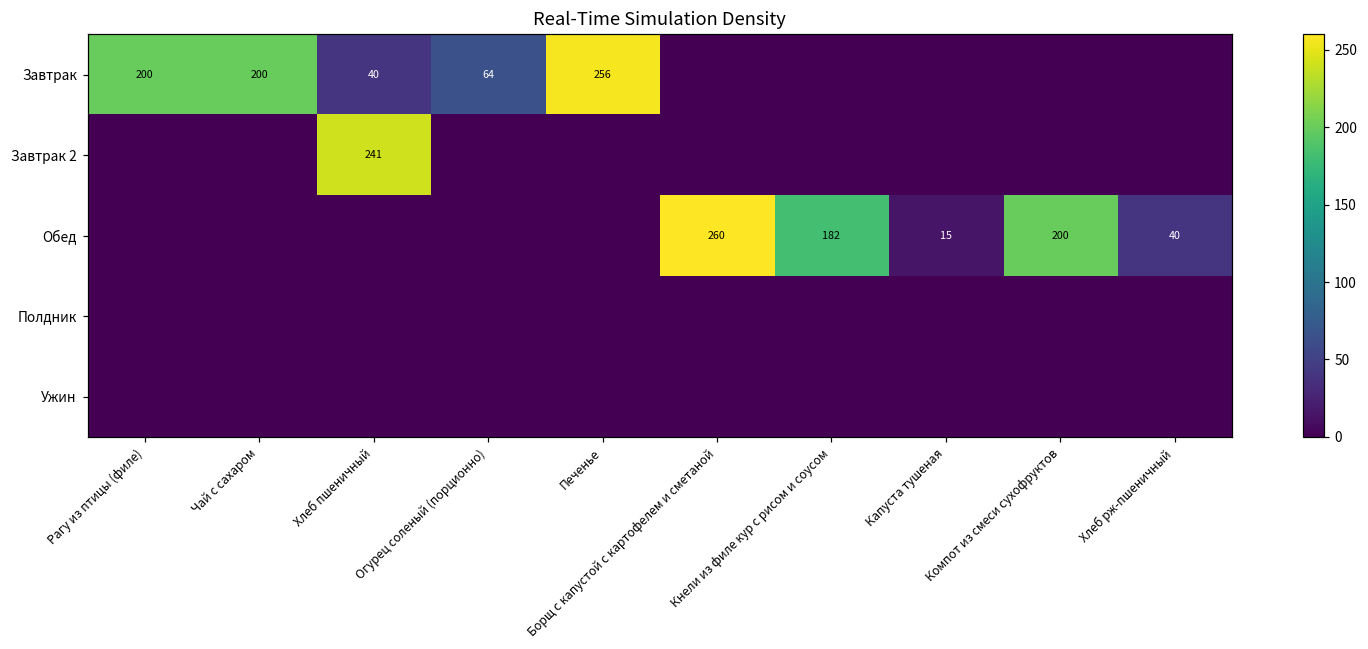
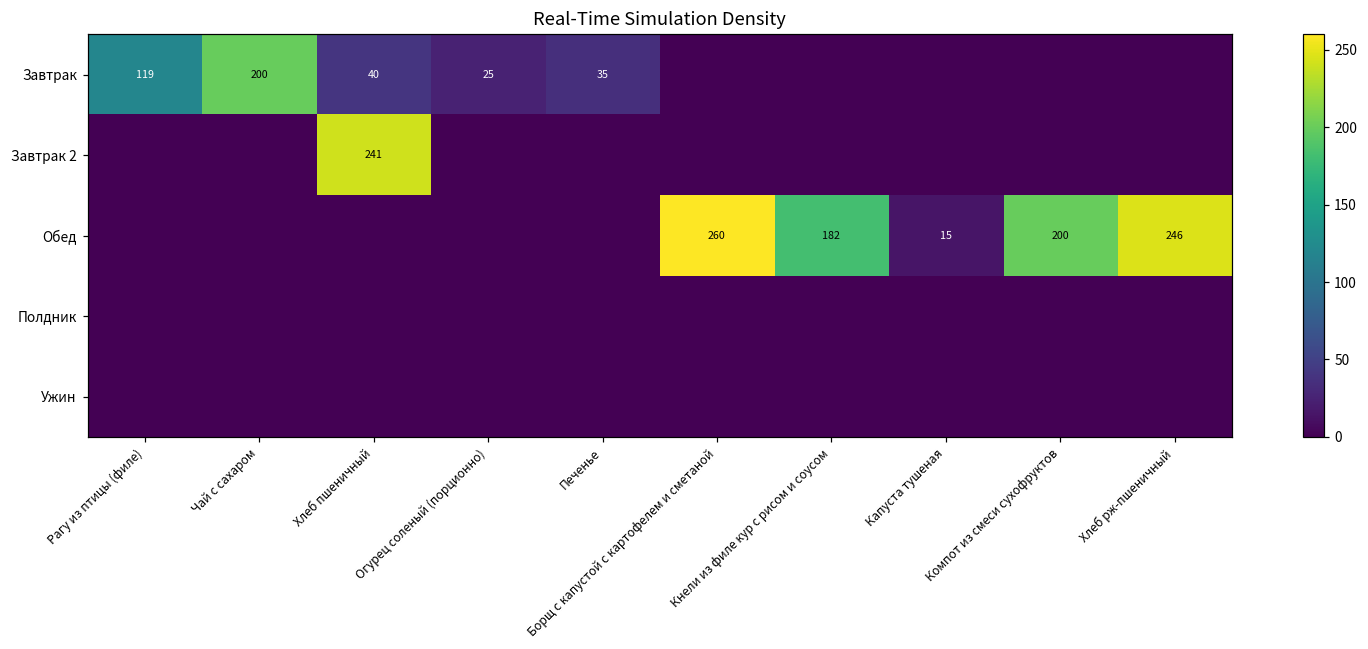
  {
    "Завтрак": {
-     "Рагу из птицы (филе)": 200,
+     "Рагу из птицы (филе)": 119,
      "Чай с сахаром": 200,
      "Хлеб пшеничный": 40,
-     "Огурец соленый (порционно)": 64,
-     "Печенье": 256
+     "Огурец соленый (порционно)": 25,
+     "Печенье": 35
    },
    "Завтрак 2": {
      "Хлеб пшеничный": 241
    },
    "Обед": {
      "Борщ с капустой с картофелем и сметаной": 260,
      "Кнели из филе кур с рисом и соусом": 182,
      "Капуста тушеная": 15,
      "Компот из смеси сухофруктов": 200,
-     "Хлеб рж-пшеничный": 40
+     "Хлеб рж-пшеничный": 246
    }
  }
